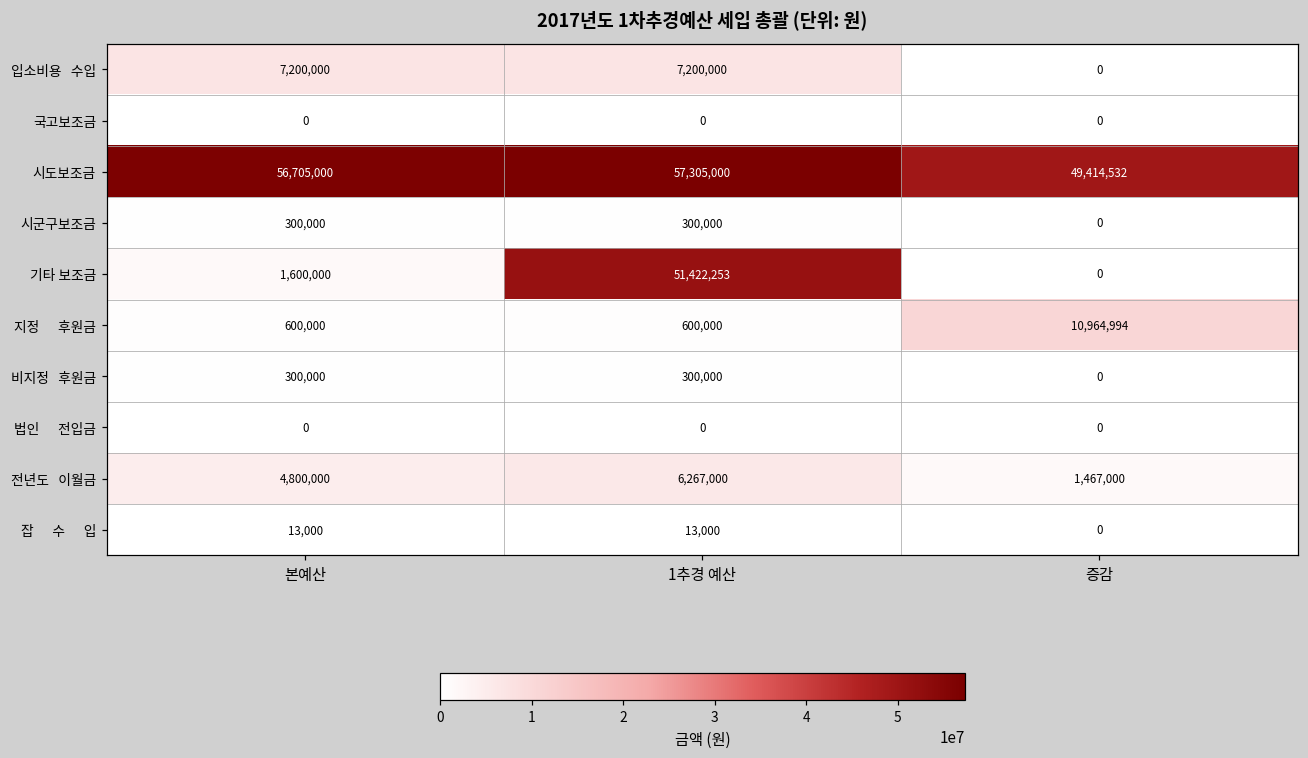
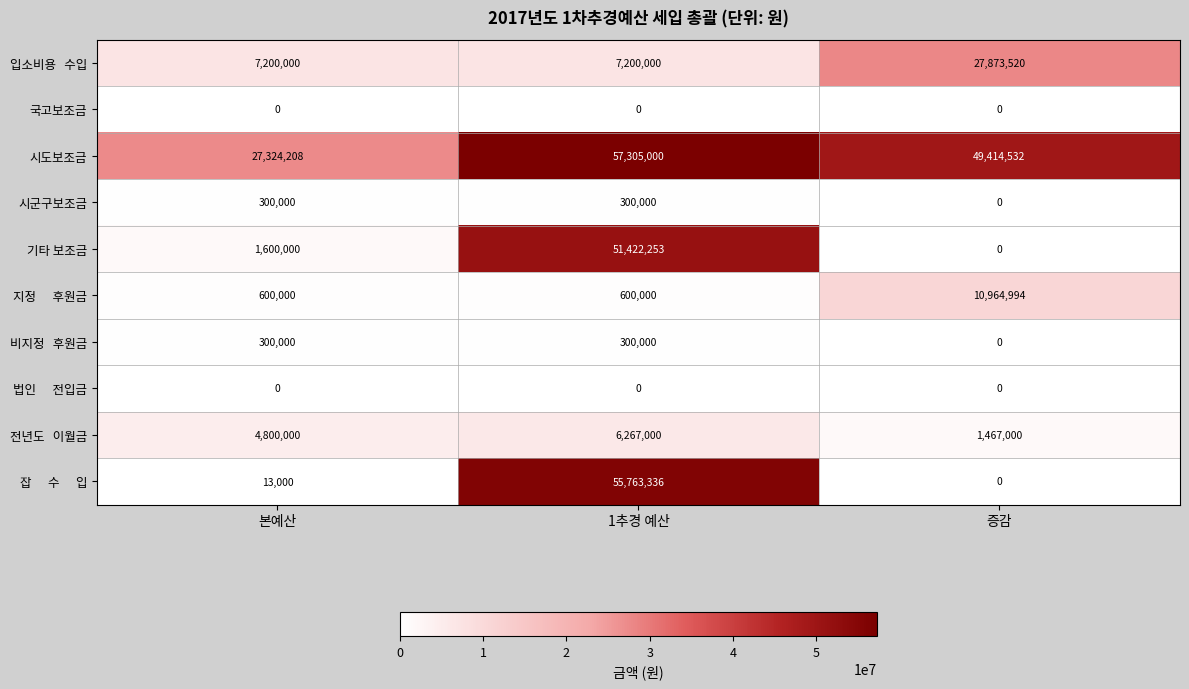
  {
    "입소비용 수입": {
      "본예산": "7,200,000",
      "1추경 예산": "7,200,000",
-     "증감": "0"
+     "증감": "27,873,520"
    },
    "국고보조금": {
      "본예산": "0",
      "1추경 예산": "0",
      "증감": "0"
    },
    "시도보조금": {
-     "본예산": "56,705,000",
+     "본예산": "27,324,208",
      "1추경 예산": "57,305,000",
      "증감": "49,414,532"
    },
    "시군구보조금": {
      "본예산": "300,000",
      "1추경 예산": "300,000",
      "증감": "0"
    },
    "기타 보조금": {
      "본예산": "1,600,000",
      "1추경 예산": "51,422,253",
      "증감": "0"
    },
    "지정 후원금": {
      "본예산": "600,000",
      "1추경 예산": "600,000",
      "증감": "10,964,994"
    },
    "비지정 후원금": {
      "본예산": "300,000",
      "1추경 예산": "300,000",
      "증감": "0"
    },
    "법인 전입금": {
      "본예산": "0",
      "1추경 예산": "0",
      "증감": "0"
    },
    "전년도 이월금": {
      "본예산": "4,800,000",
      "1추경 예산": "6,267,000",
      "증감": "1,467,000"
    },
    "잡 수 입": {
      "본예산": "13,000",
-     "1추경 예산": "13,000",
+     "1추경 예산": "55,763,336",
      "증감": "0"
    }
  }
